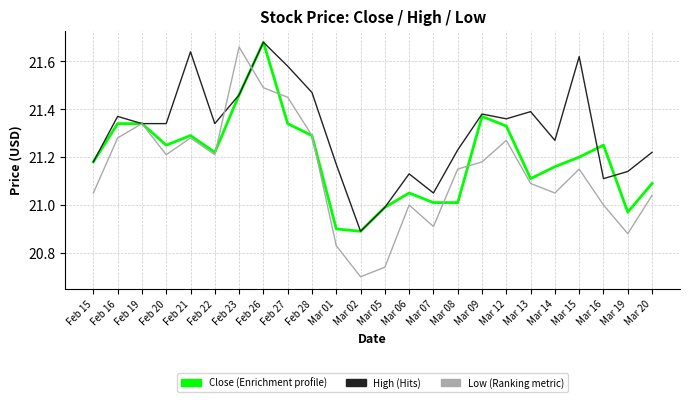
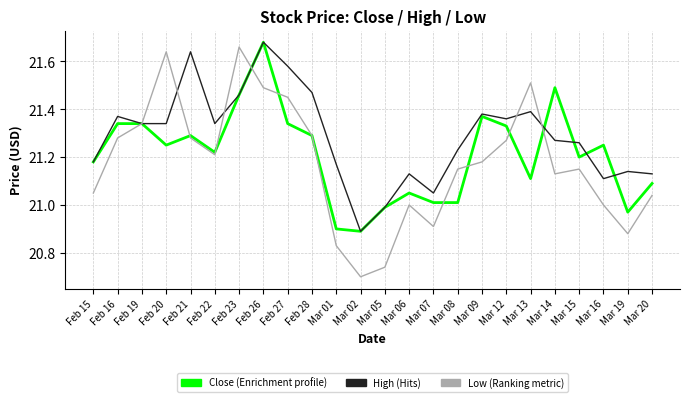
  {
    "Close (Enrichment profile)": {
      "Feb 16": 21.34,
      "Feb 20": 21.25,
      "Feb 27": 21.34,
      "Mar 01": 20.90,
      "Mar 06": 21.05,
      "Mar 07": 21.01,
      "Mar 08": 21.01,
      "Mar 12": 21.33,
      "Mar 13": 21.11,
-     "Mar 14": 21.16,
+     "Mar 14": 21.49,
      "Mar 15": 21.20,
      "Mar 16": 21.25,
      "Mar 19": 20.97,
      "Mar 20": 21.09
    },
    "High (Hits)": {
      "Feb 16": 21.37,
      "Feb 20": 21.34,
      "Feb 21": 21.64,
      "Feb 22": 21.34,
      "Feb 27": 21.58,
      "Feb 28": 21.47,
      "Mar 01": 21.17,
      "Mar 06": 21.13,
      "Mar 07": 21.05,
      "Mar 08": 21.23,
      "Mar 12": 21.36,
      "Mar 13": 21.39,
      "Mar 14": 21.27,
-     "Mar 15": 21.62,
+     "Mar 15": 21.26,
      "Mar 16": 21.11,
      "Mar 19": 21.14,
-     "Mar 20": 21.22
+     "Mar 20": 21.13
    },
    "Low (Ranking metric)": {
      "Feb 15": 21.05,
      "Feb 16": 21.28,
-     "Feb 20": 21.21,
+     "Feb 20": 21.64,
      "Feb 23": 21.66,
      "Feb 26": 21.49,
      "Feb 27": 21.45,
      "Mar 01": 20.83,
      "Mar 02": 20.70,
      "Mar 05": 20.74,
      "Mar 06": 21.00,
      "Mar 07": 20.91,
      "Mar 08": 21.15,
      "Mar 09": 21.18,
      "Mar 12": 21.27,
-     "Mar 13": 21.09,
-     "Mar 14": 21.05,
+     "Mar 13": 21.51,
+     "Mar 14": 21.13,
      "Mar 15": 21.15,
      "Mar 16": 21.00,
      "Mar 19": 20.88,
      "Mar 20": 21.04
    }
  }
